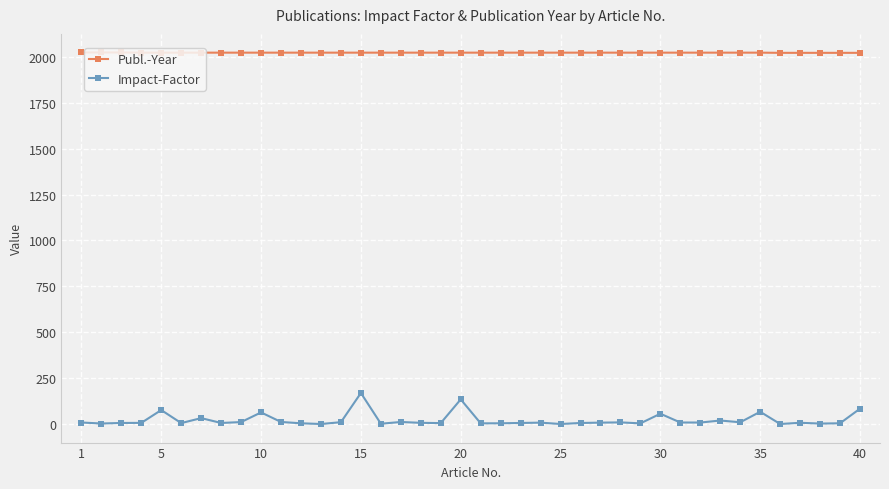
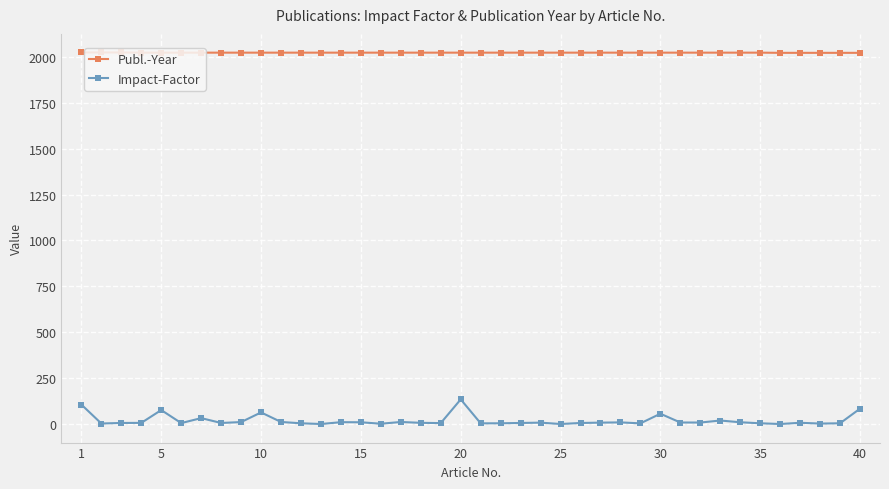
  {
    "Publ.-Year": {
      "1": 2020,
      "10": 2020,
      "15": 2020,
      "20": 2020,
      "25": 2020,
      "30": 2020,
      "35": 2020,
      "40": 2020
    },
    "Impact-Factor": {
-     "1": 10,
+     "1": 110,
      "5": 80,
      "10": 60,
-     "15": 170,
+     "15": 10,
      "20": 130,
      "25": 0,
      "30": 60,
-     "35": 70,
+     "35": 0,
      "40": 80
    }
  }
